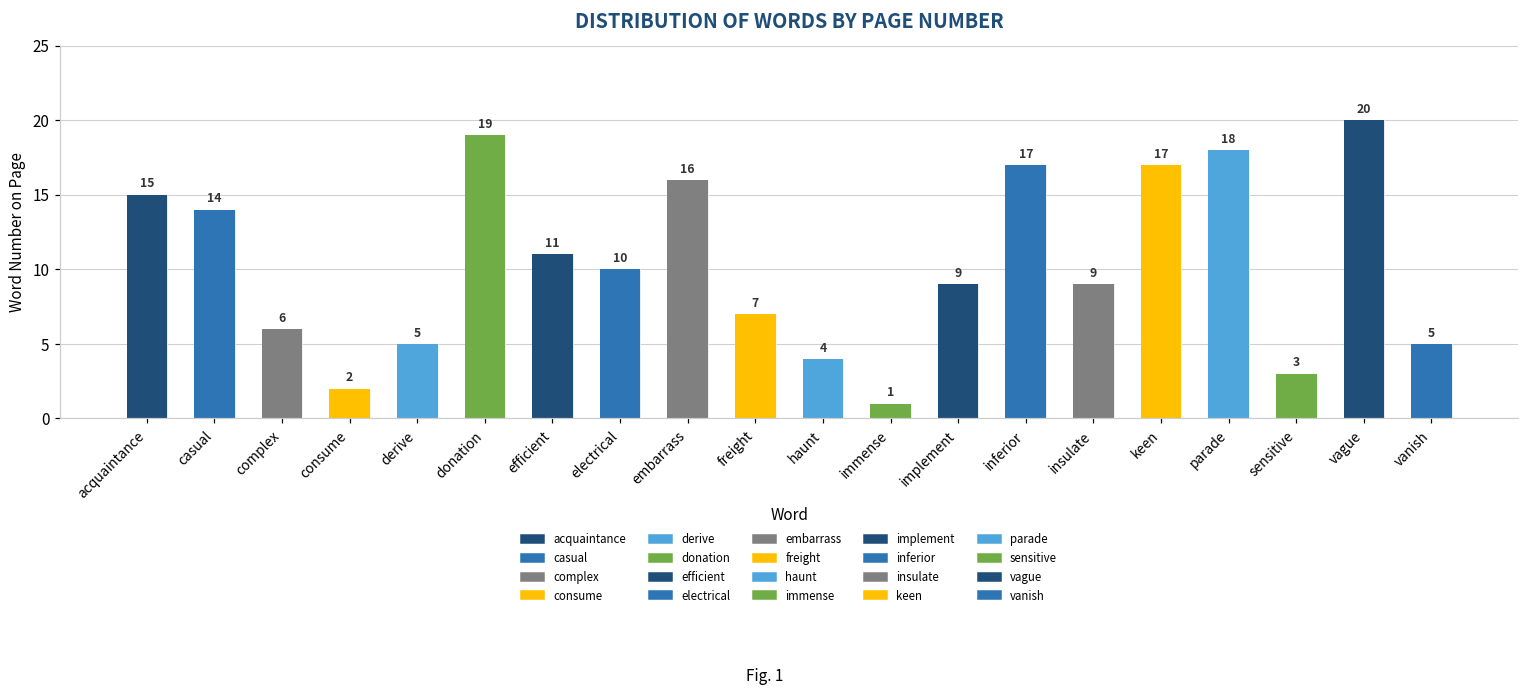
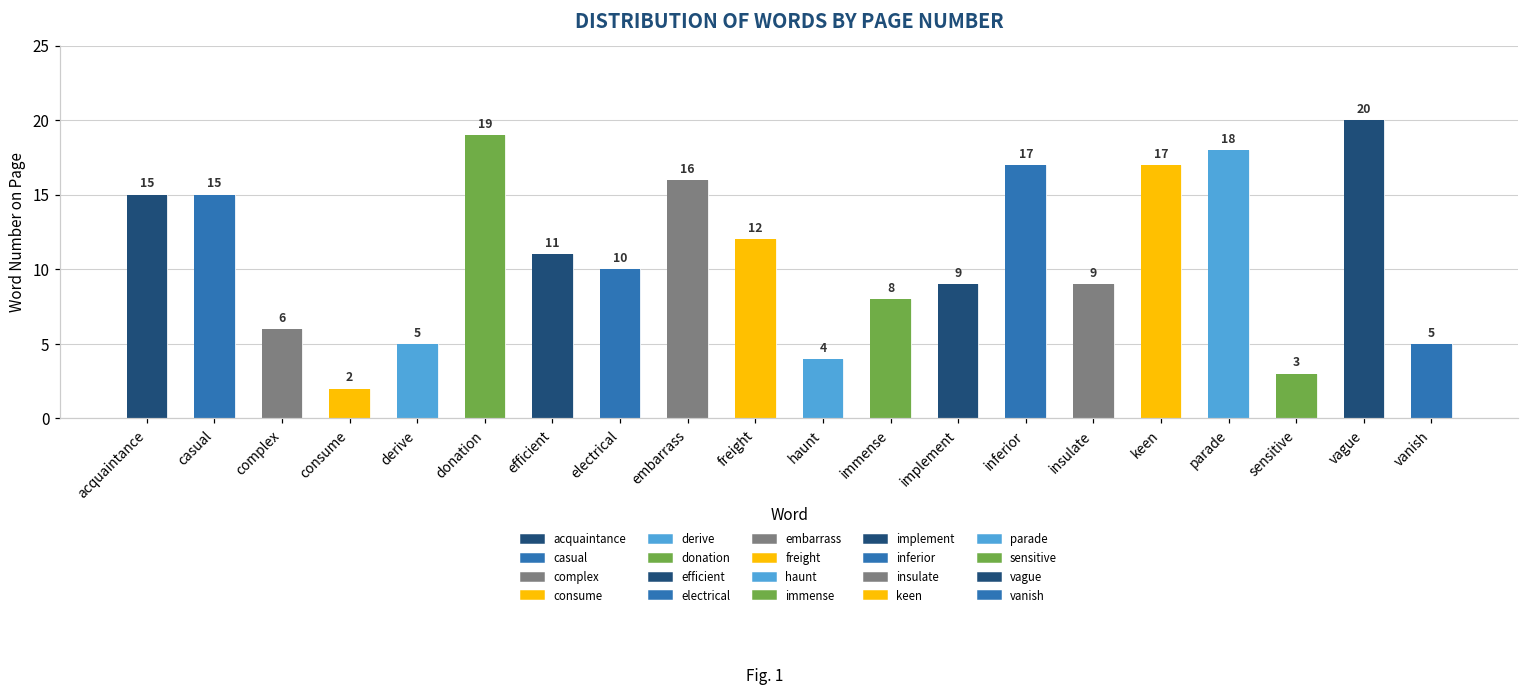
  {
    "acquaintance": 15,
-   "casual": 14,
+   "casual": 15,
    "complex": 6,
    "consume": 2,
    "derive": 5,
    "donation": 19,
    "efficient": 11,
    "electrical": 10,
    "embarrass": 16,
-   "freight": 7,
+   "freight": 12,
    "haunt": 4,
-   "immense": 1,
+   "immense": 8,
    "implement": 9,
    "inferior": 17,
    "insulate": 9,
    "keen": 17,
    "parade": 18,
    "sensitive": 3,
    "vague": 20,
    "vanish": 5
  }
